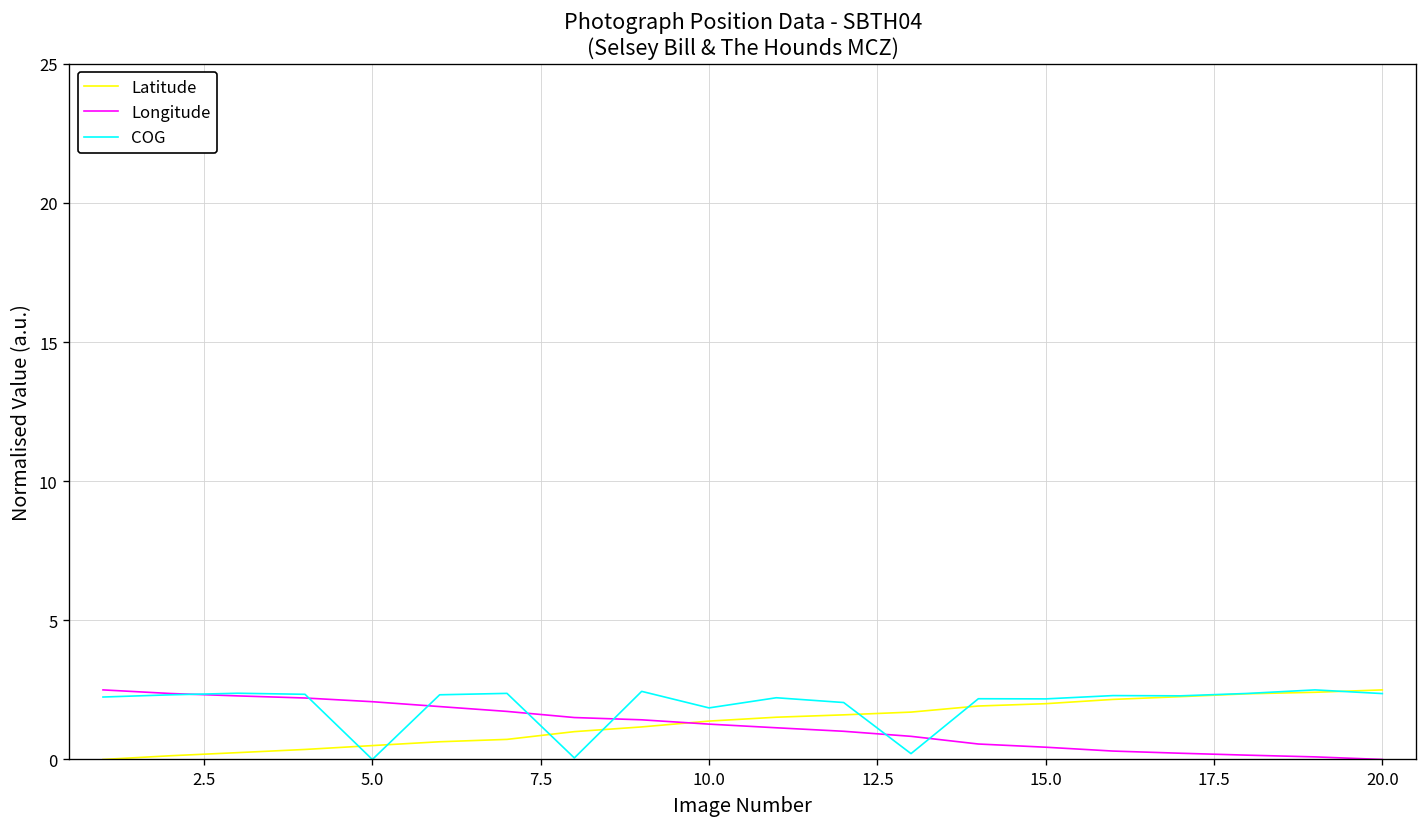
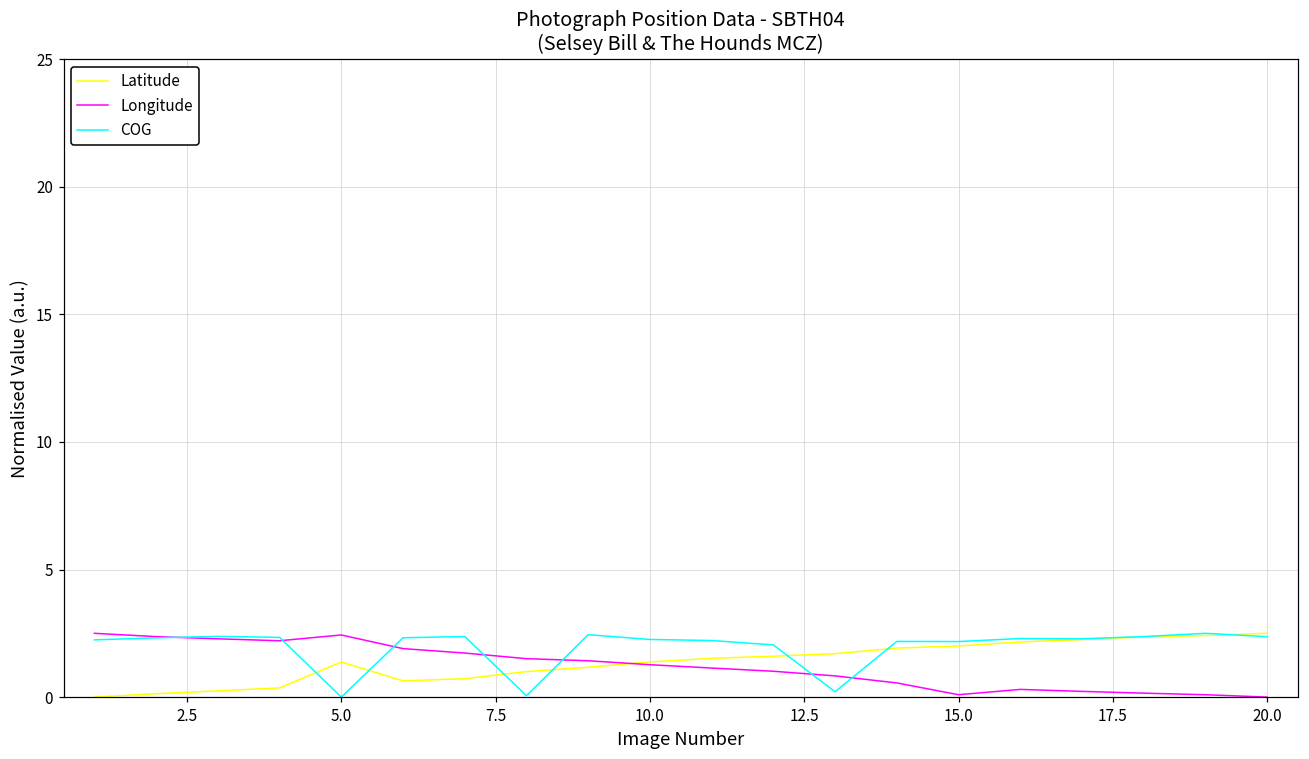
  {
    "Latitude": {
-     "5.0": 0.5,
+     "5.0": 1.4,
      "10.0": 1.4,
      "15.0": 2.0,
      "20.0": 2.5
    },
    "Longitude": {
-     "5.0": 2.1,
+     "5.0": 2.4,
      "10.0": 1.3,
-     "15.0": 0.4,
+     "15.0": 0.1,
      "20.0": 0.0
    },
    "COG": {
      "5.0": 0.0,
-     "10.0": 1.9,
+     "10.0": 2.3,
      "15.0": 2.2,
      "20.0": 2.4
    }
  }
